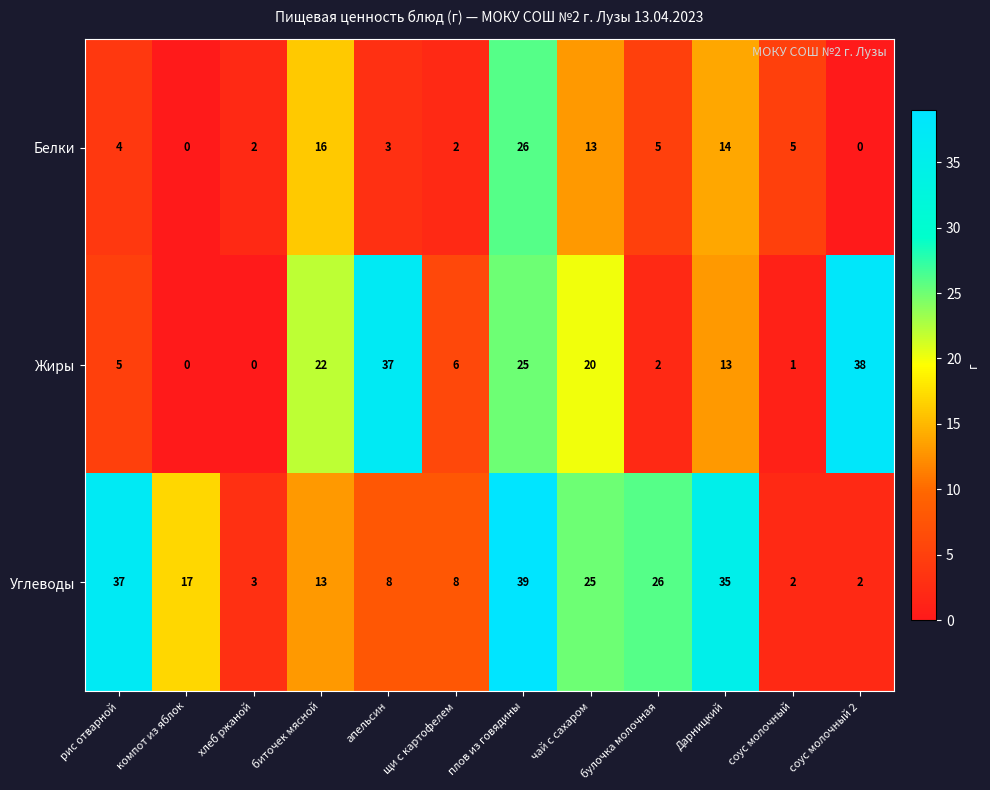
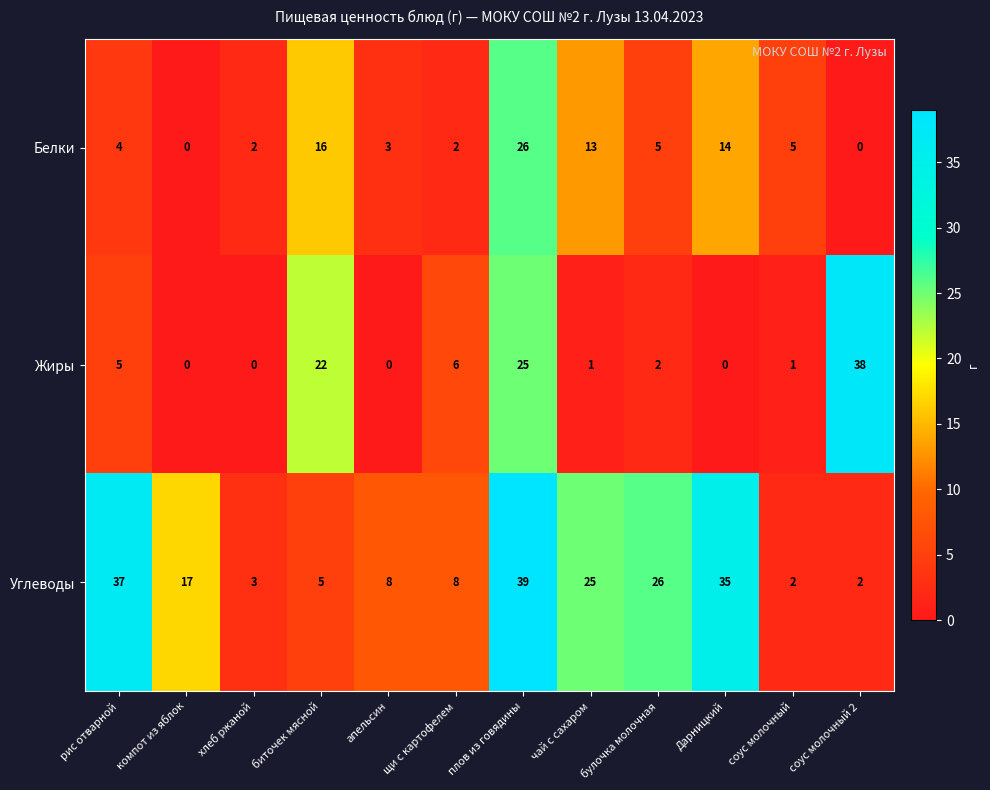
  {
    "Белки": {
      "рис отварной": 4,
      "компот из яблок": 0,
      "хлеб ржаной": 2,
      "биточек мясной": 16,
      "апельсин": 3,
      "щи с картофелем": 2,
      "плов из говядины": 26,
      "чай с сахаром": 13,
      "булочка молочная": 5,
      "Дарницкий": 14,
      "соус молочный 2": 0
    },
    "Жиры": {
      "рис отварной": 5,
      "компот из яблок": 0,
      "хлеб ржаной": 0,
      "биточек мясной": 22,
-     "апельсин": 37,
+     "апельсин": 0,
      "щи с картофелем": 6,
      "плов из говядины": 25,
-     "чай с сахаром": 20,
+     "чай с сахаром": 1,
      "булочка молочная": 2,
-     "Дарницкий": 13,
+     "Дарницкий": 0,
      "соус молочный": 1,
      "соус молочный 2": 38
    },
    "Углеводы": {
      "рис отварной": 37,
      "компот из яблок": 17,
      "хлеб ржаной": 3,
-     "биточек мясной": 13,
+     "биточек мясной": 5,
      "апельсин": 8,
      "щи с картофелем": 8,
      "плов из говядины": 39,
      "чай с сахаром": 25,
      "булочка молочная": 26,
      "Дарницкий": 35,
      "соус молочный": 2,
      "соус молочный 2": 2
    }
  }
